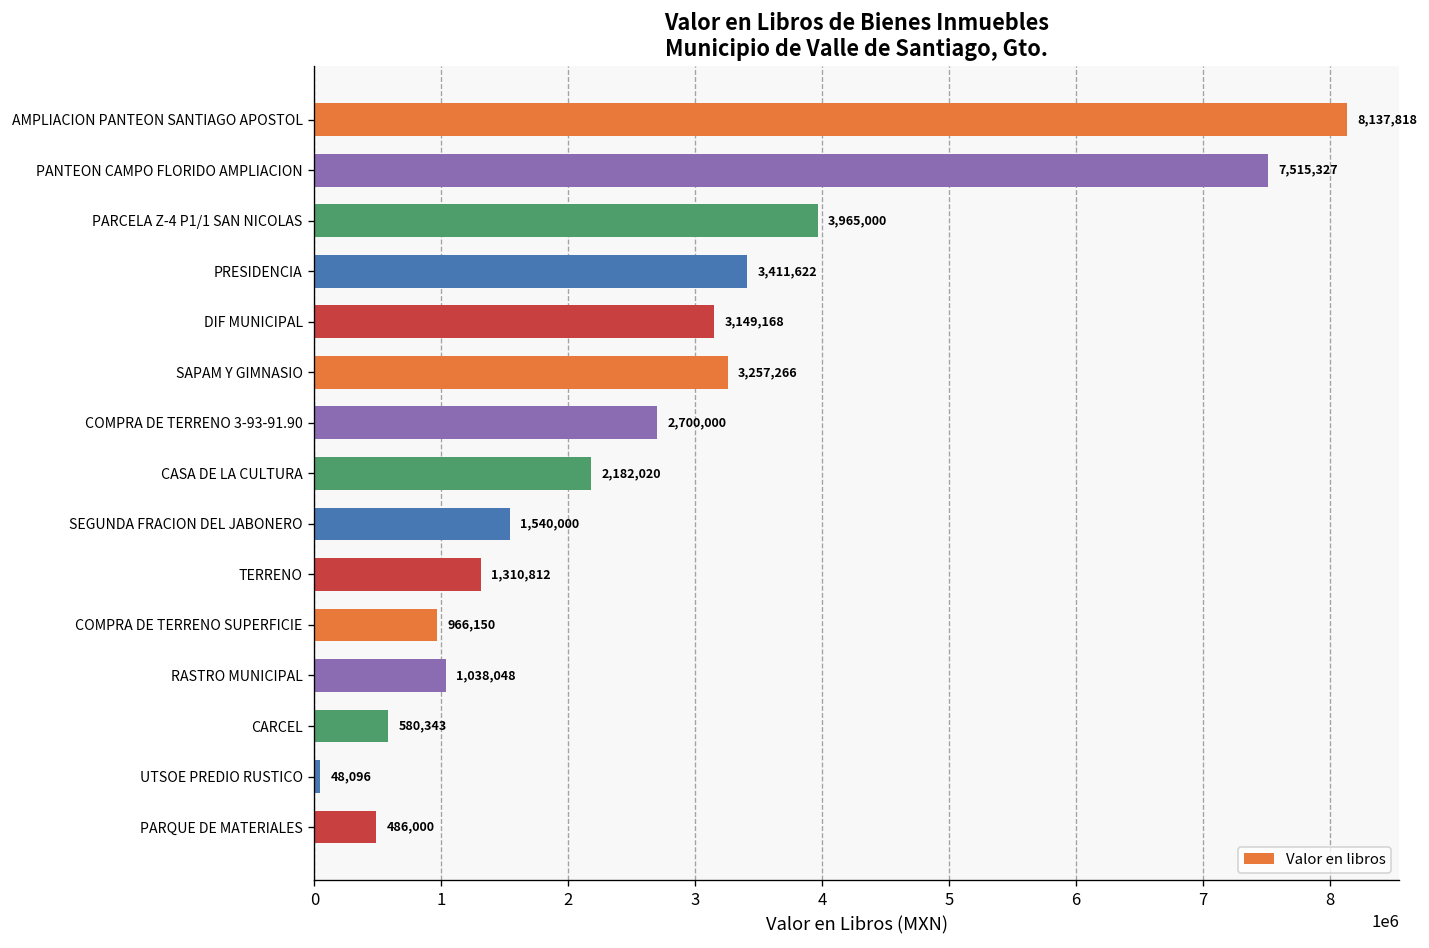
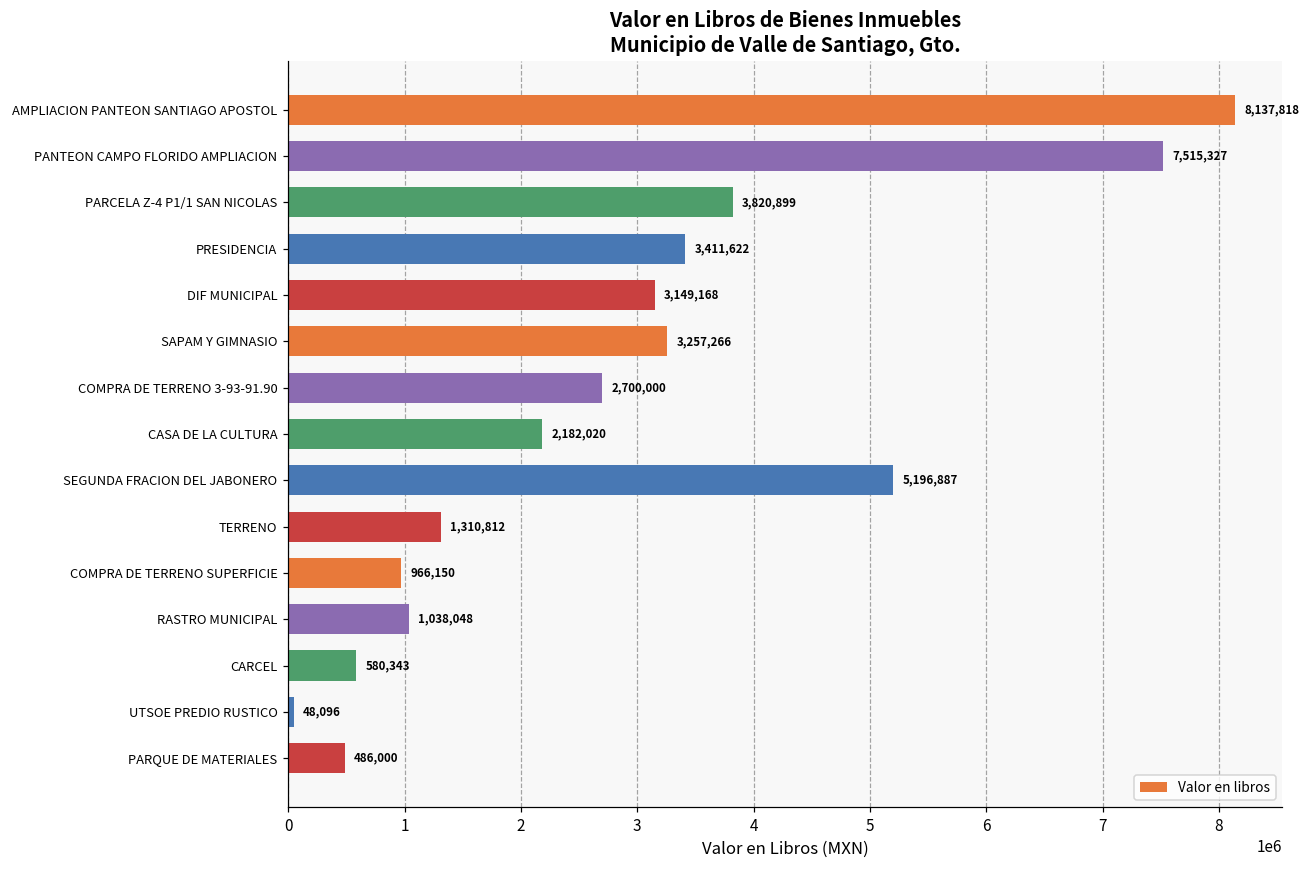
  {
    "AMPLIACION PANTEON SANTIAGO APOSTOL": "8,137,818",
    "PANTEON CAMPO FLORIDO AMPLIACION": "7,515,327",
-   "PARCELA Z-4 P1/1 SAN NICOLAS": "3,965,000",
+   "PARCELA Z-4 P1/1 SAN NICOLAS": "3,820,899",
    "PRESIDENCIA": "3,411,622",
    "DIF MUNICIPAL": "3,149,168",
    "SAPAM Y GIMNASIO": "3,257,266",
    "COMPRA DE TERRENO 3-93-91.90": "2,700,000",
    "CASA DE LA CULTURA": "2,182,020",
-   "SEGUNDA FRACION DEL JABONERO": "1,540,000",
+   "SEGUNDA FRACION DEL JABONERO": "5,196,887",
    "TERRENO": "1,310,812",
    "COMPRA DE TERRENO SUPERFICIE": "966,150",
    "RASTRO MUNICIPAL": "1,038,048",
    "CARCEL": "580,343",
    "UTSOE PREDIO RUSTICO": "48,096",
    "PARQUE DE MATERIALES": "486,000"
  }
